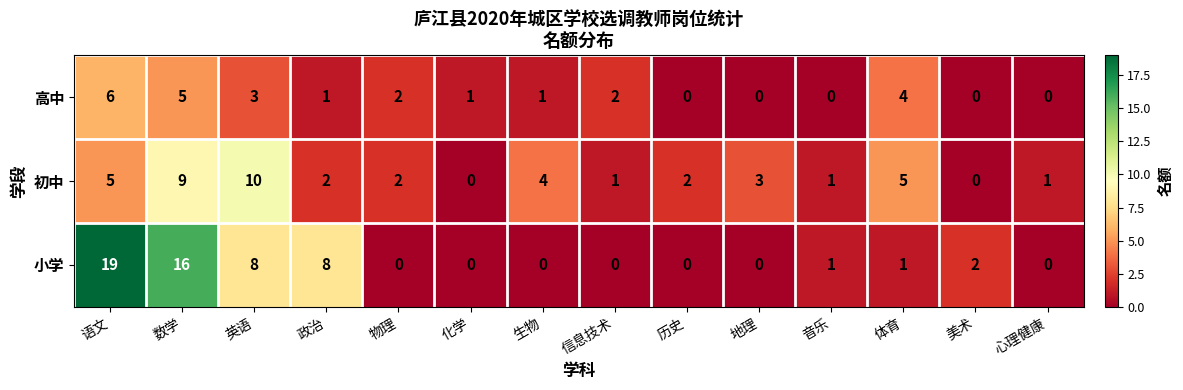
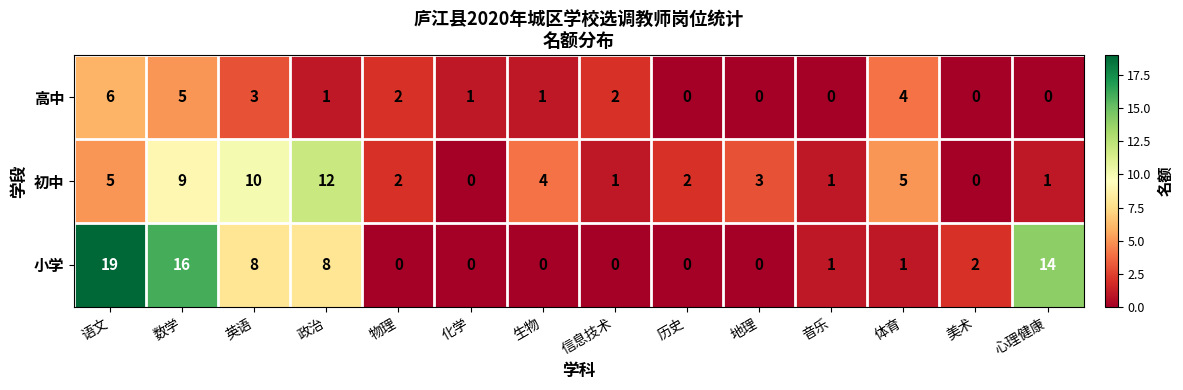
  {
    "高中": {
      "语文": 6,
      "数学": 5,
      "英语": 3,
      "政治": 1,
      "物理": 2,
      "化学": 1,
      "生物": 1,
      "信息技术": 2,
      "历史": 0,
      "地理": 0,
      "音乐": 0,
      "体育": 4,
      "美术": 0,
      "心理健康": 0
    },
    "初中": {
      "语文": 5,
      "数学": 9,
      "英语": 10,
-     "政治": 2,
+     "政治": 12,
      "物理": 2,
      "化学": 0,
      "生物": 4,
      "信息技术": 1,
      "历史": 2,
      "地理": 3,
      "音乐": 1,
      "体育": 5,
      "美术": 0,
      "心理健康": 1
    },
    "小学": {
      "语文": 19,
      "数学": 16,
      "英语": 8,
      "政治": 8,
      "物理": 0,
      "化学": 0,
      "生物": 0,
      "信息技术": 0,
      "历史": 0,
      "地理": 0,
      "音乐": 1,
      "体育": 1,
      "美术": 2,
-     "心理健康": 0
+     "心理健康": 14
    }
  }
